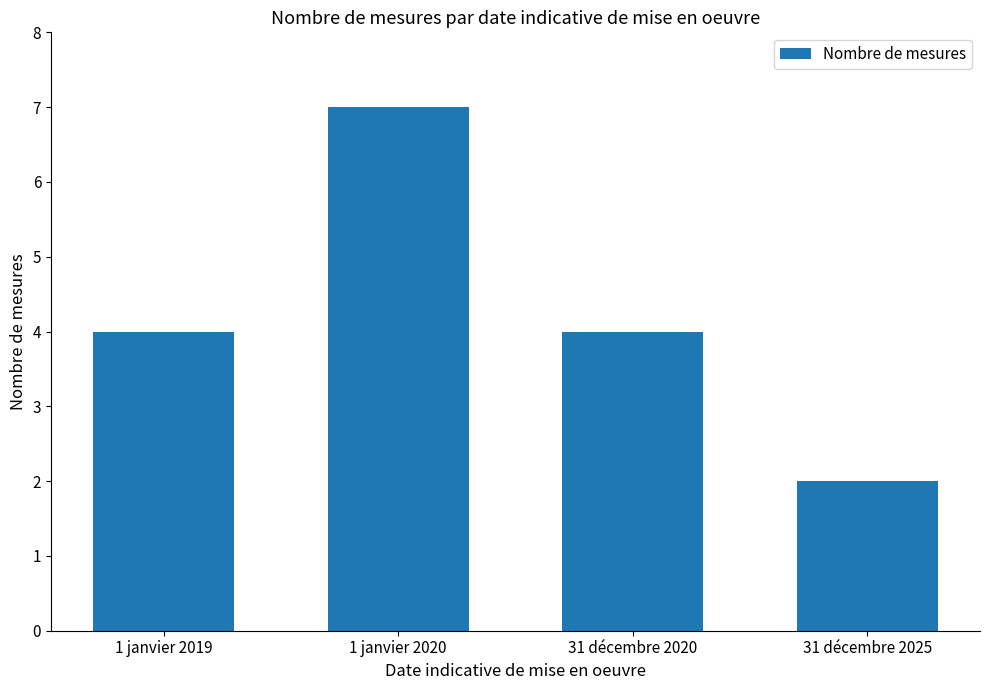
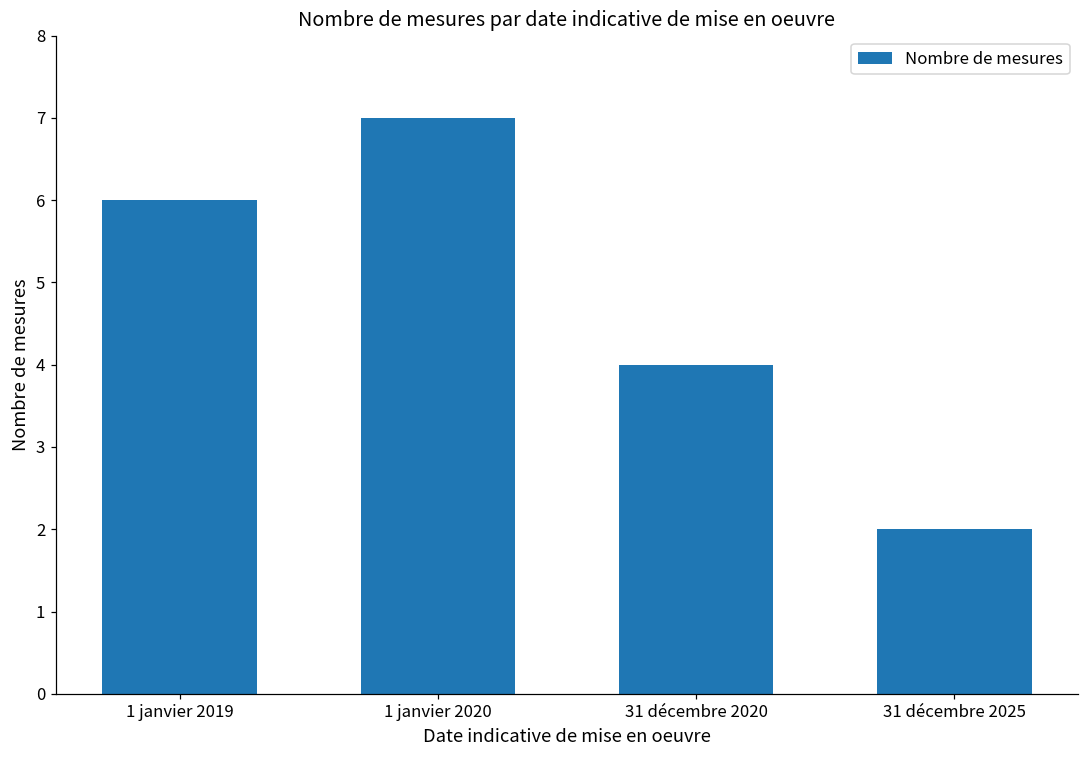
  {
-   "1 janvier 2019": 4,
+   "1 janvier 2019": 6,
    "1 janvier 2020": 7,
    "31 décembre 2020": 4,
    "31 décembre 2025": 2
  }
